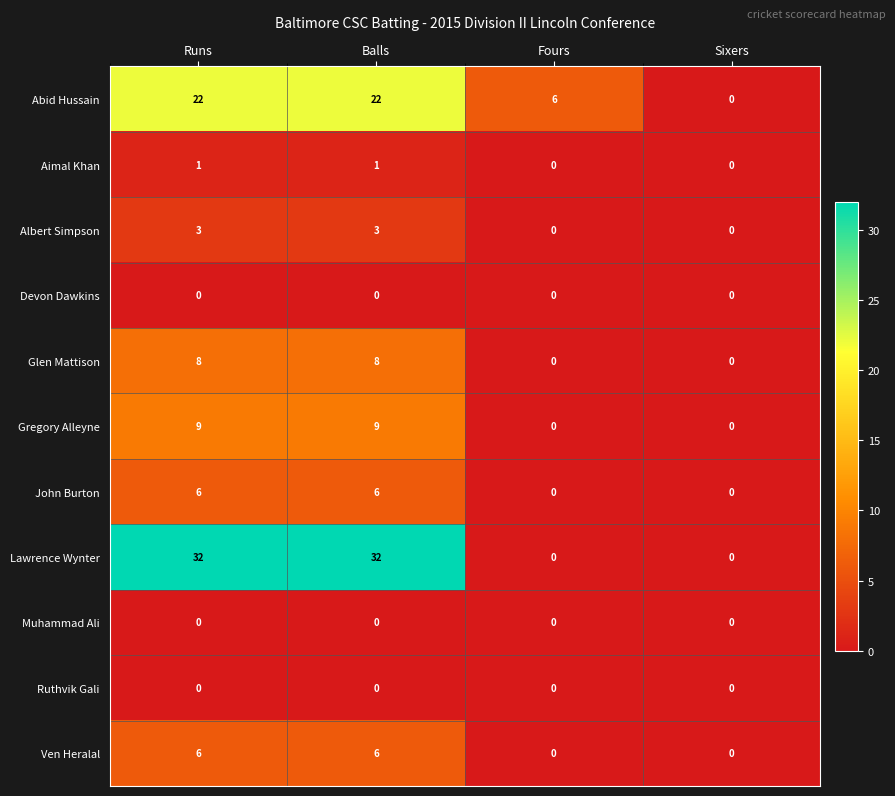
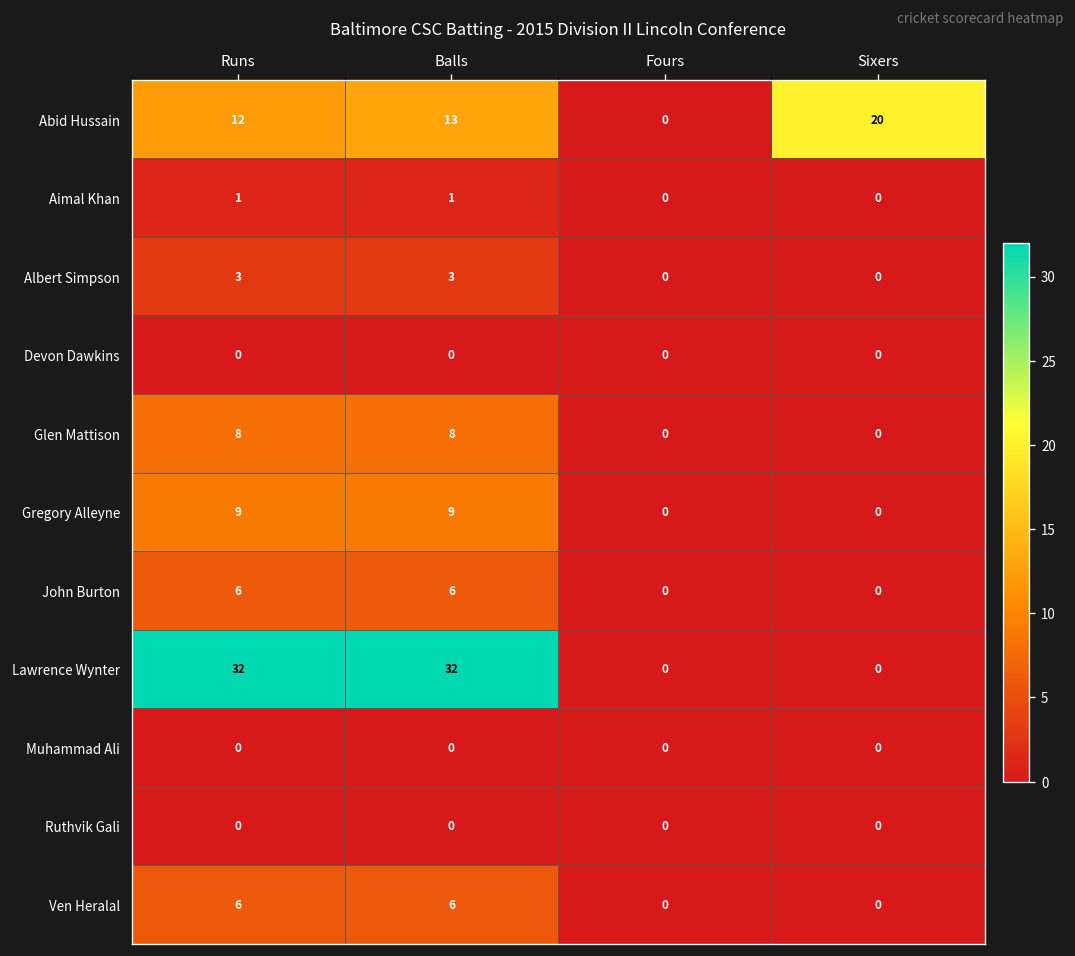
  {
    "Abid Hussain": {
-     "Runs": 22,
-     "Balls": 22,
-     "Fours": 6,
-     "Sixers": 0
+     "Runs": 12,
+     "Balls": 13,
+     "Fours": 0,
+     "Sixers": 20
    },
    "Aimal Khan": {
      "Runs": 1,
      "Balls": 1,
      "Fours": 0,
      "Sixers": 0
    },
    "Albert Simpson": {
      "Runs": 3,
      "Balls": 3,
      "Fours": 0,
      "Sixers": 0
    },
    "Devon Dawkins": {
      "Runs": 0,
      "Balls": 0,
      "Fours": 0,
      "Sixers": 0
    },
    "Glen Mattison": {
      "Runs": 8,
      "Balls": 8,
      "Fours": 0,
      "Sixers": 0
    },
    "Gregory Alleyne": {
      "Runs": 9,
      "Balls": 9,
      "Fours": 0,
      "Sixers": 0
    },
    "John Burton": {
      "Runs": 6,
      "Balls": 6,
      "Fours": 0,
      "Sixers": 0
    },
    "Lawrence Wynter": {
      "Runs": 32,
      "Balls": 32,
      "Fours": 0,
      "Sixers": 0
    },
    "Muhammad Ali": {
      "Runs": 0,
      "Balls": 0,
      "Fours": 0,
      "Sixers": 0
    },
    "Ruthvik Gali": {
      "Runs": 0,
      "Balls": 0,
      "Fours": 0,
      "Sixers": 0
    },
    "Ven Heralal": {
      "Runs": 6,
      "Balls": 6,
      "Fours": 0,
      "Sixers": 0
    }
  }
